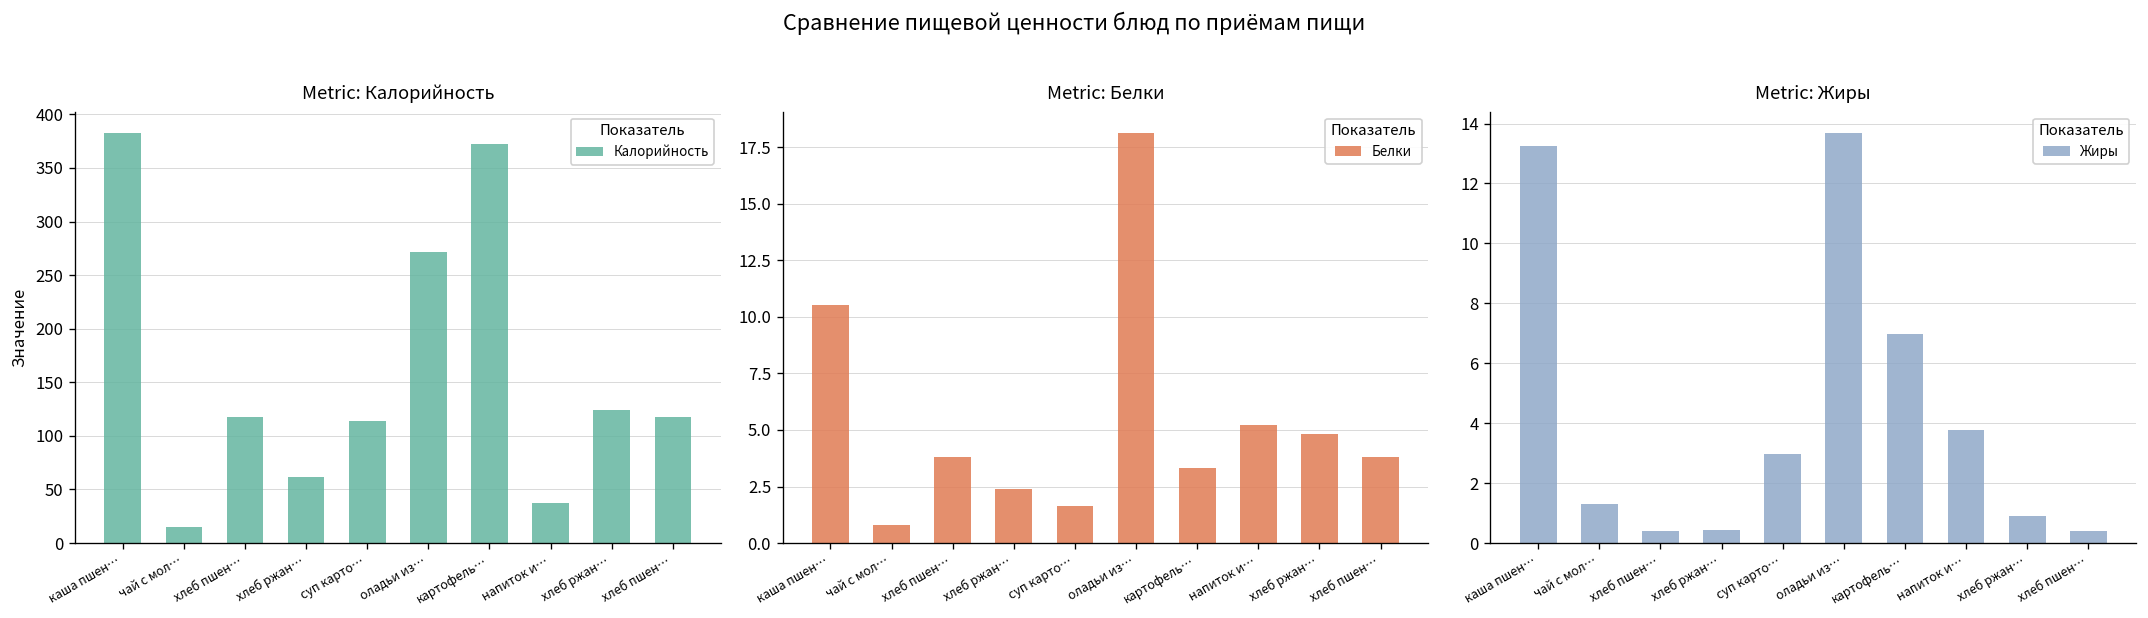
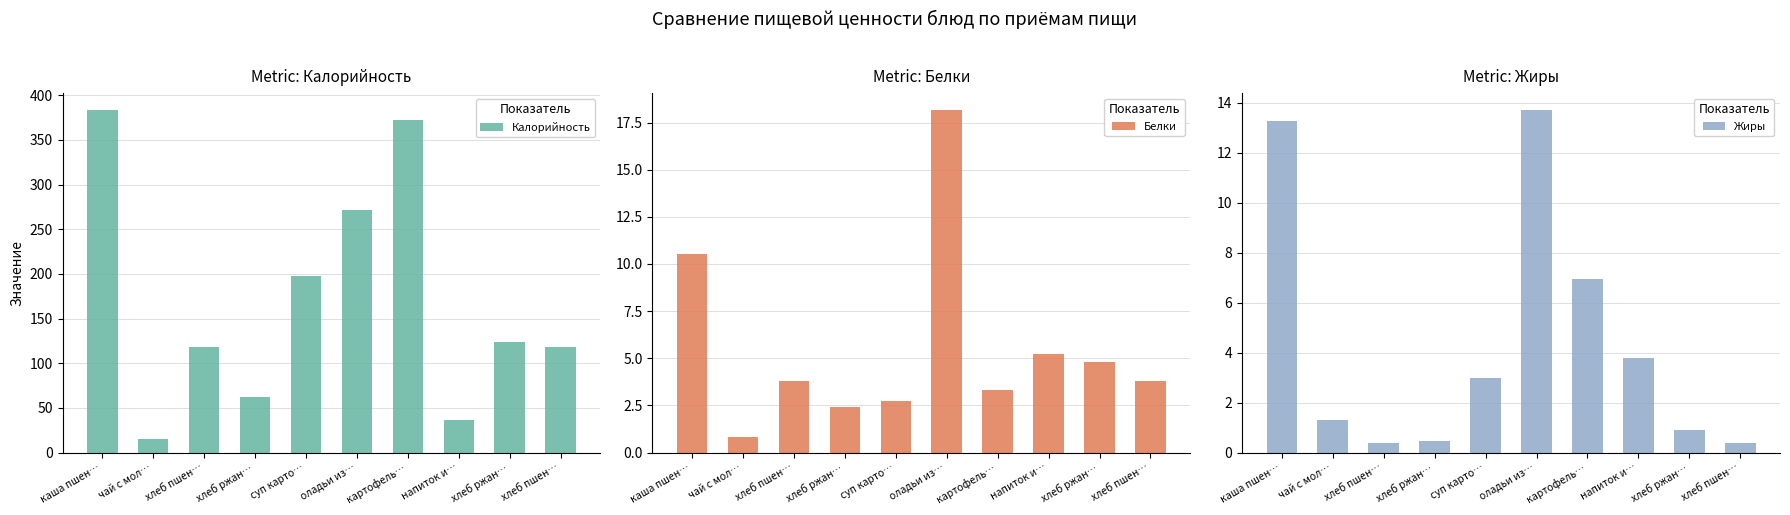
  {
    "Metric: Калорийность": {
      "каша пшен…": 380,
      "чай с мол…": 20,
-     "суп карто…": 110,
+     "суп карто…": 200,
      "оладьи из…": 270,
      "картофель…": 370,
      "напиток и…": 40
    },
    "Metric: Белки": {
      "каша пшен…": 10.5,
      "чай с мол…": 0.8,
-     "суп карто…": 1.7,
+     "суп карто…": 2.7,
      "оладьи из…": 18.1,
      "картофель…": 3.3,
      "напиток и…": 5.2
    },
    "Metric: Жиры": {
      "каша пшен…": 13.3,
      "чай с мол…": 1.3,
      "суп карто…": 3.0,
      "оладьи из…": 13.7,
      "картофель…": 7.0,
      "напиток и…": 3.8
    }
  }
